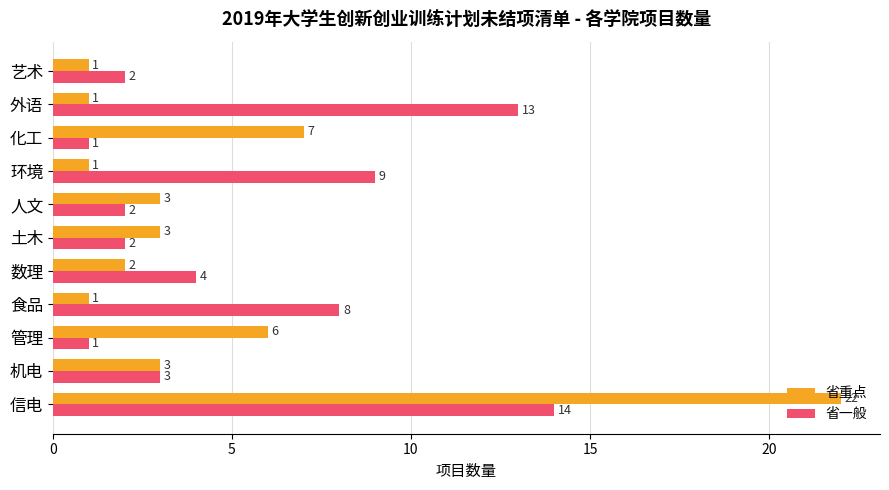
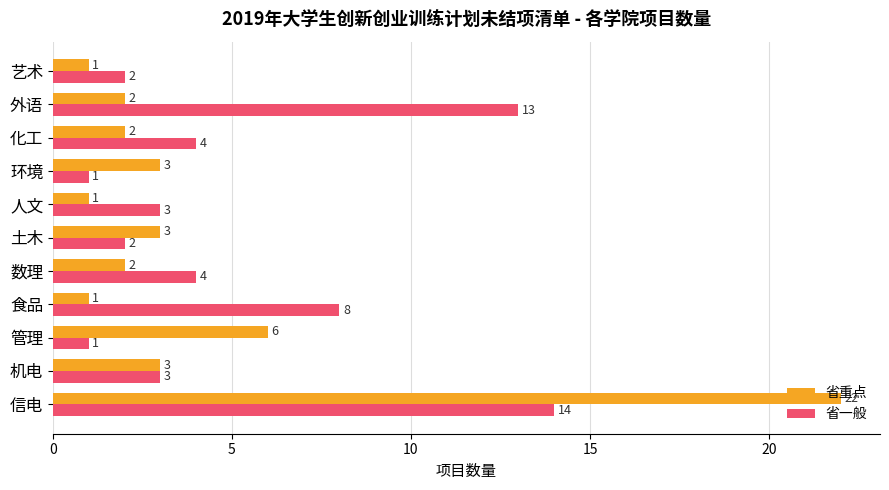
  {
    "省重点": {
      "艺术": 1,
-     "外语": 1,
-     "化工": 7,
-     "环境": 1,
-     "人文": 3,
+     "外语": 2,
+     "化工": 2,
+     "环境": 3,
+     "人文": 1,
      "土木": 3,
      "数理": 2,
      "食品": 1,
      "管理": 6,
      "机电": 3,
      "信电": 22
    },
    "省一般": {
      "艺术": 2,
      "外语": 13,
-     "化工": 1,
-     "环境": 9,
-     "人文": 2,
+     "化工": 4,
+     "环境": 1,
+     "人文": 3,
      "土木": 2,
      "数理": 4,
      "食品": 8,
      "管理": 1,
      "机电": 3,
      "信电": 14
    }
  }
